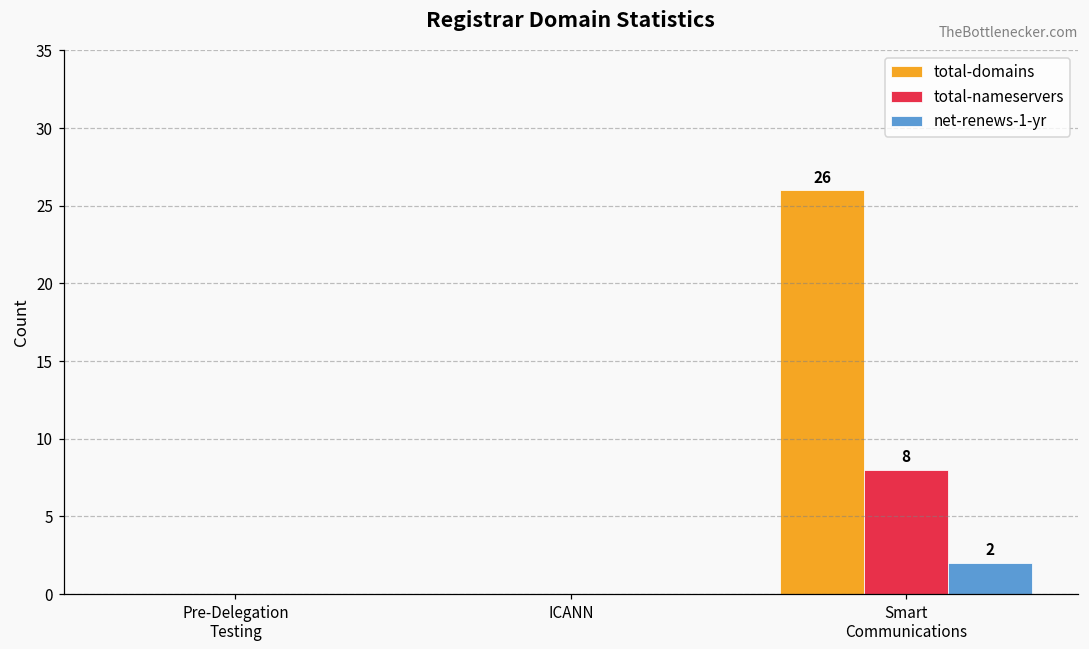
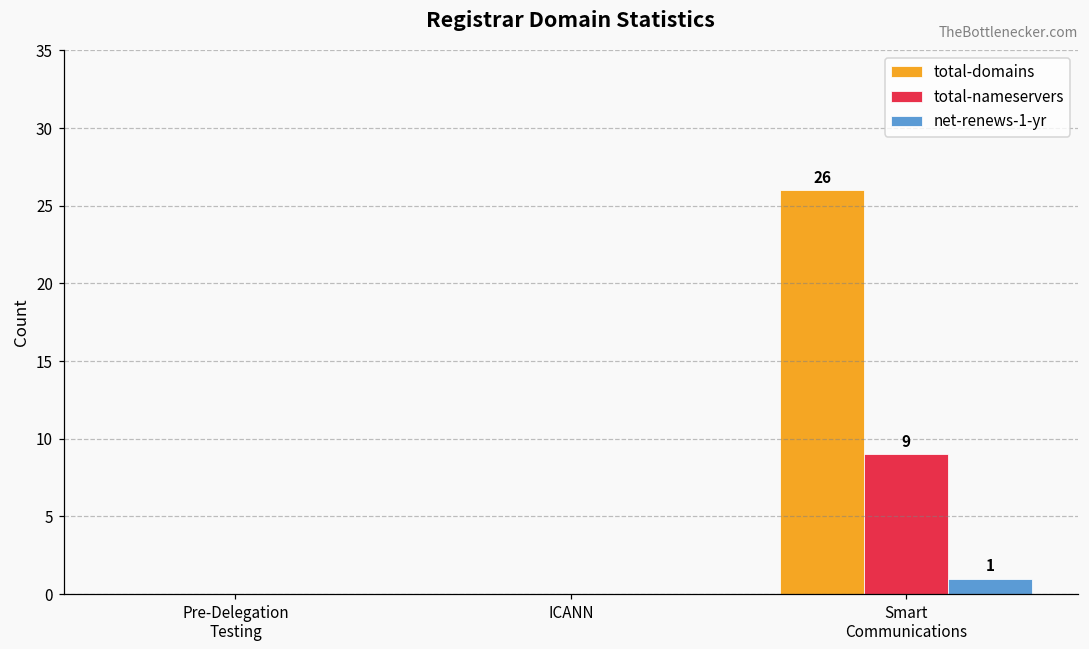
  {
    "total-domains": {
      "Smart Communications": 26
    },
    "total-nameservers": {
-     "Smart Communications": 8
+     "Smart Communications": 9
    },
    "net-renews-1-yr": {
-     "Smart Communications": 2
+     "Smart Communications": 1
    }
  }
